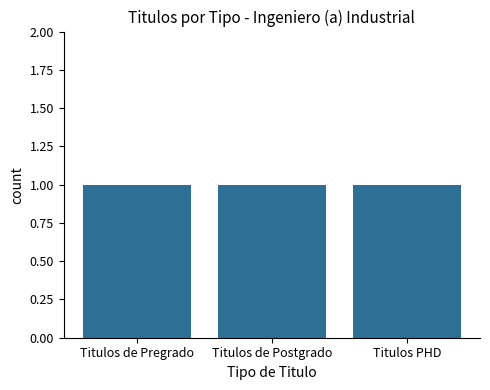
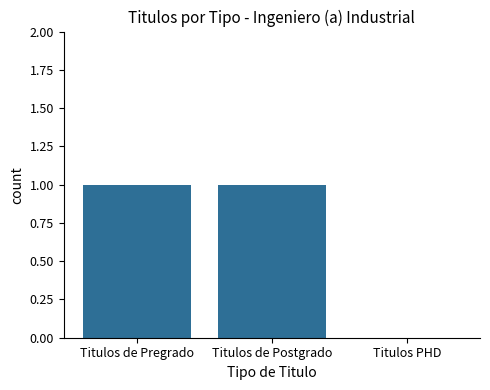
  {
    "Titulos de Pregrado": 1,
    "Titulos de Postgrado": 1,
-   "Titulos PHD": 1
+   "Titulos PHD": 0
  }
